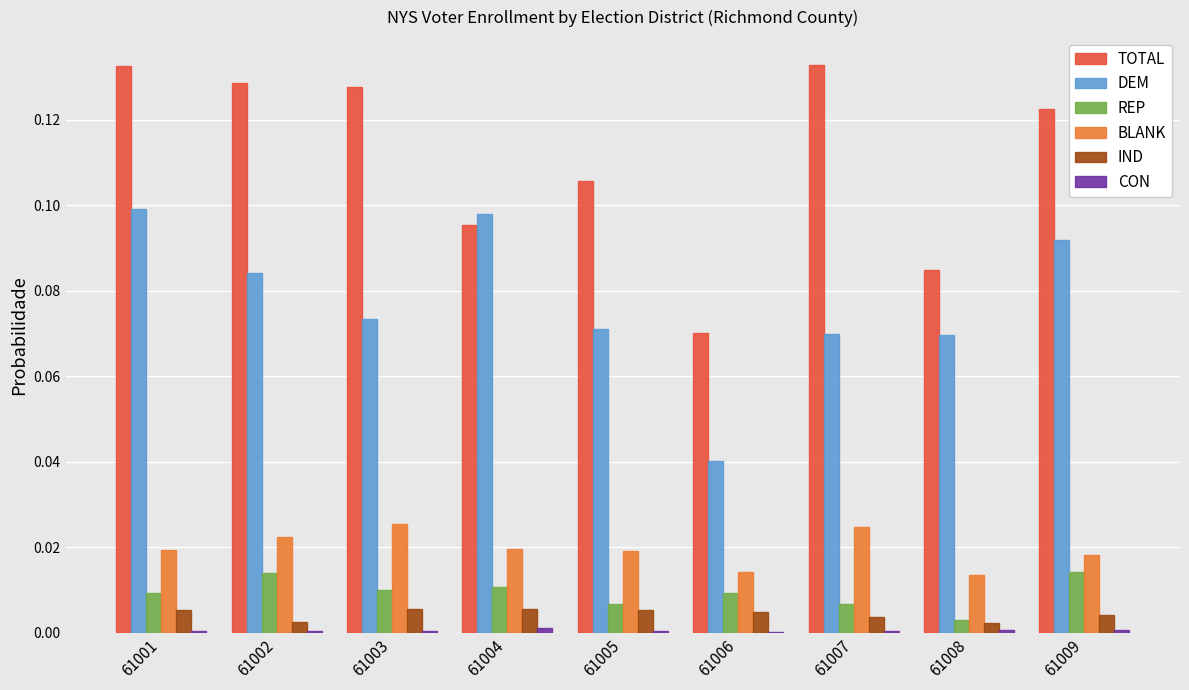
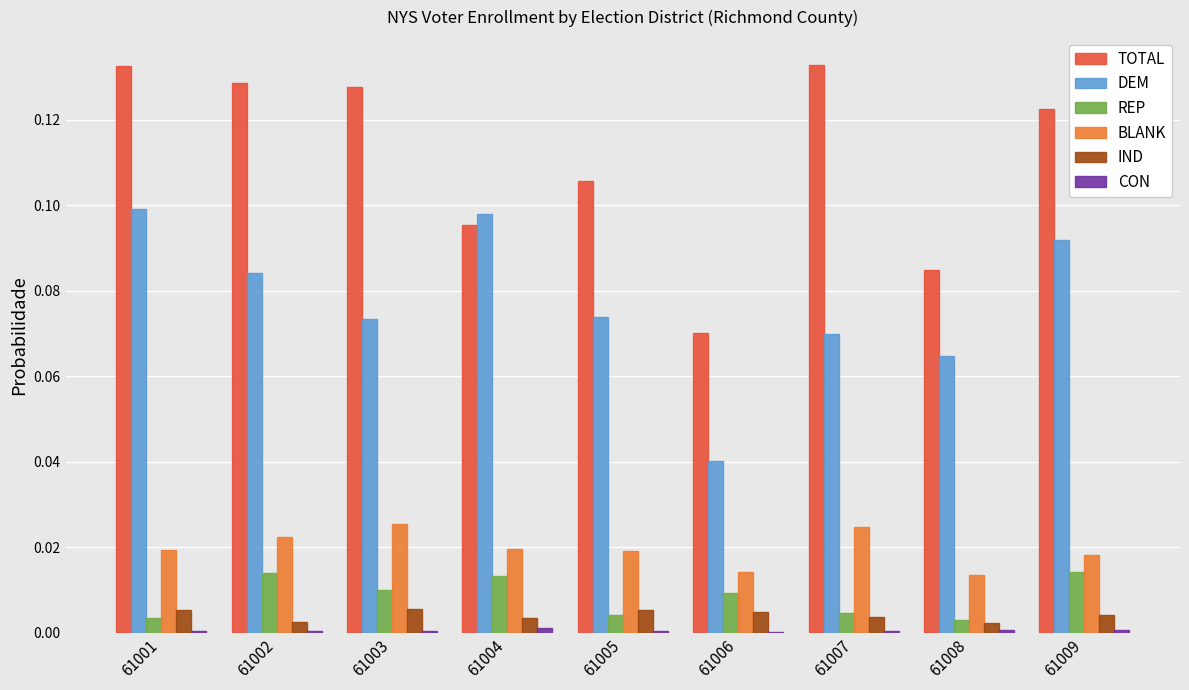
  {
    "DEM": {
      "61001": 0.099,
      "61002": 0.084,
      "61003": 0.073,
      "61004": 0.098,
-     "61005": 0.071,
+     "61005": 0.074,
      "61006": 0.040,
      "61007": 0.070,
-     "61008": 0.070,
+     "61008": 0.065,
      "61009": 0.092
    },
    "REP": {
-     "61001": 0.009,
+     "61001": 0.003,
      "61002": 0.014,
      "61003": 0.010,
-     "61004": 0.011,
-     "61005": 0.007,
+     "61004": 0.013,
+     "61005": 0.004,
      "61006": 0.009,
-     "61007": 0.007,
+     "61007": 0.005,
      "61008": 0.003,
      "61009": 0.014
    },
    "IND": {
      "61001": 0.005,
      "61002": 0.002,
      "61003": 0.006,
-     "61004": 0.006,
+     "61004": 0.003,
      "61005": 0.005,
      "61006": 0.005,
      "61007": 0.004,
      "61008": 0.002,
      "61009": 0.004
    },
    "CON": {
      "61004": 0.001,
      "61008": 0.001,
      "61009": 0.001
    }
  }
